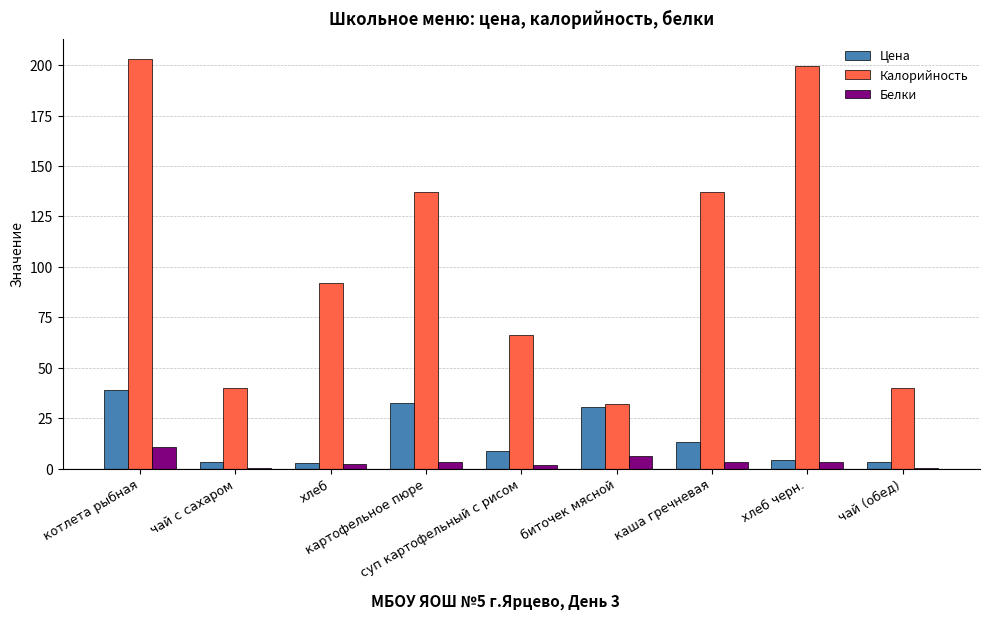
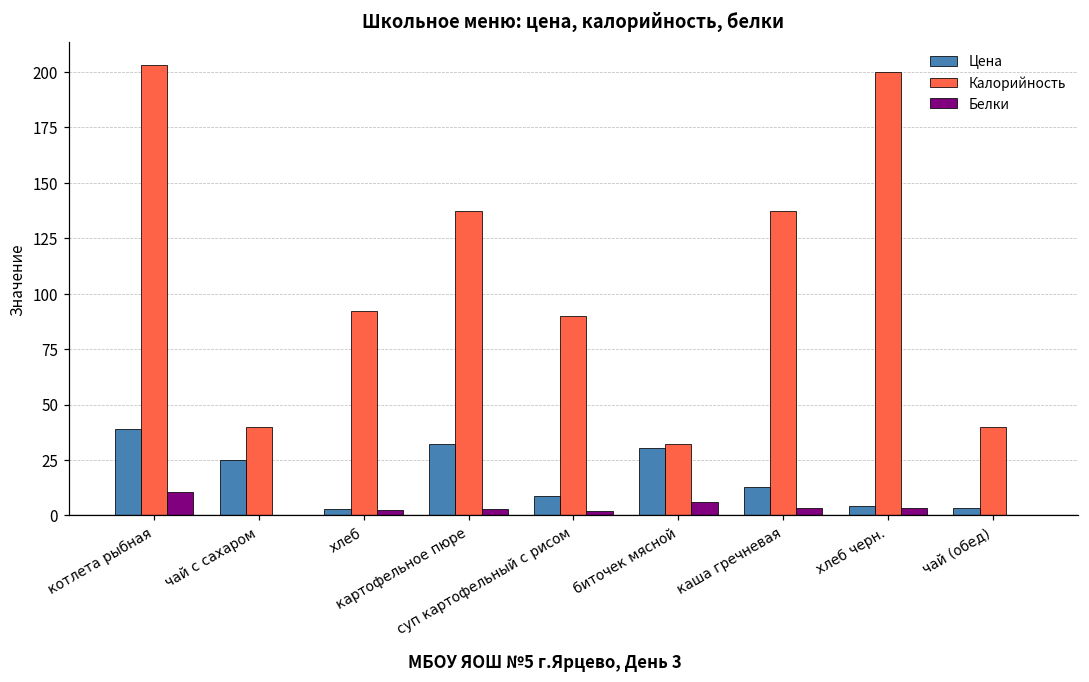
  {
    "Цена": {
      "котлета рыбная": 39,
-     "чай с сахаром": 3,
+     "чай с сахаром": 25,
      "хлеб": 3,
      "картофельное пюре": 32,
      "суп картофельный с рисом": 9,
      "биточек мясной": 31,
      "каша гречневая": 13,
      "хлеб черн.": 4,
      "чай (обед)": 3
    },
    "Калорийность": {
      "котлета рыбная": 203,
      "чай с сахаром": 40,
      "хлеб": 92,
      "картофельное пюре": 137,
-     "суп картофельный с рисом": 66,
+     "суп картофельный с рисом": 90,
      "биточек мясной": 32,
      "каша гречневая": 137,
      "хлеб черн.": 200,
      "чай (обед)": 40
    },
    "Белки": {
      "котлета рыбная": 10,
      "хлеб": 2,
      "картофельное пюре": 3,
      "суп картофельный с рисом": 2,
      "биточек мясной": 6,
      "каша гречневая": 3,
      "хлеб черн.": 3
    }
  }
